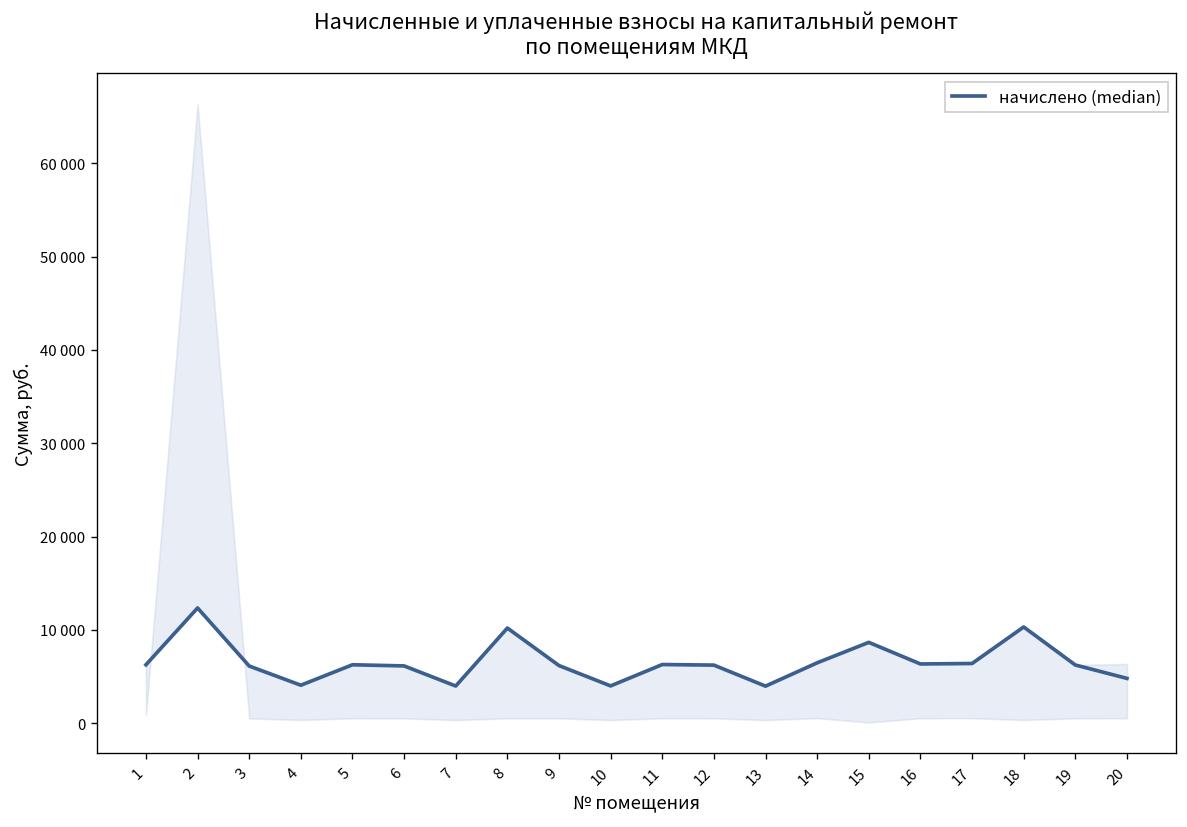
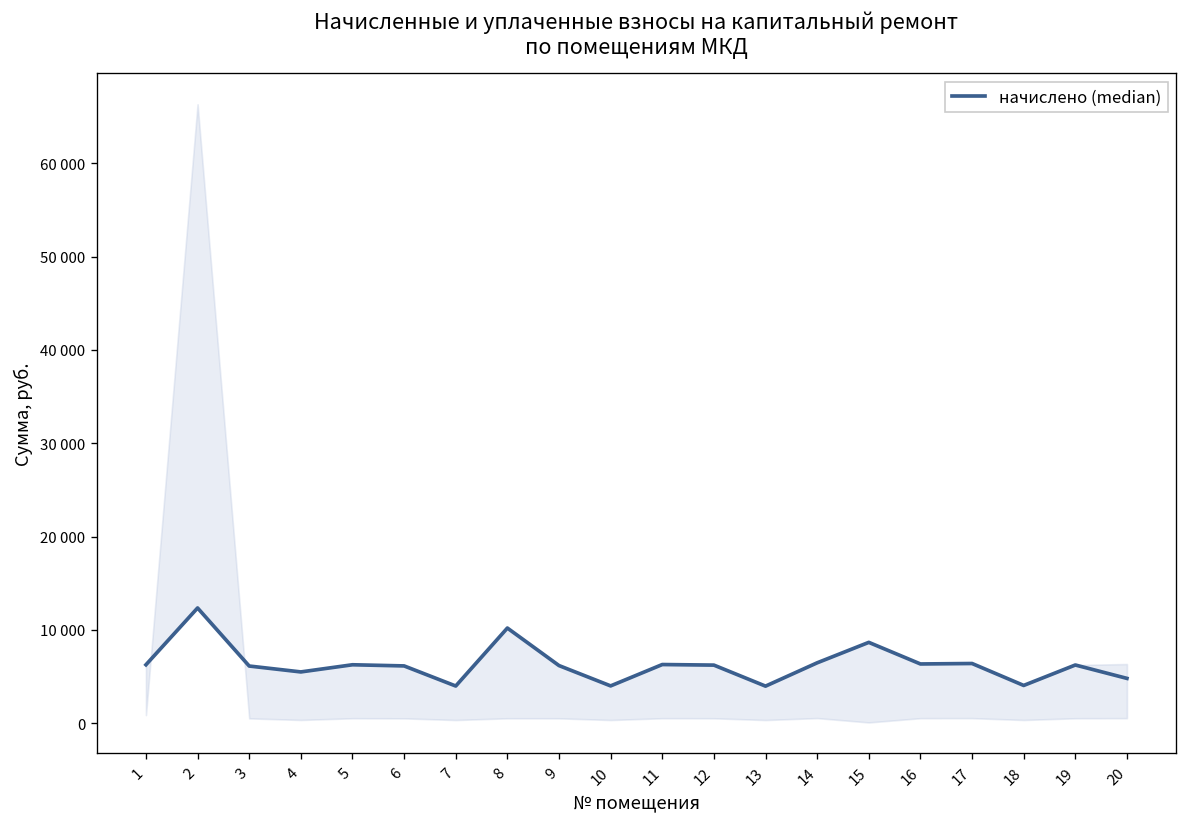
  {
    "начислено (median)": {
      "2": 12000,
-     "4": 4000,
-     "18": 10000,
+     "4": 5000,
+     "18": 4000,
      "20": 5000
    }
  }
